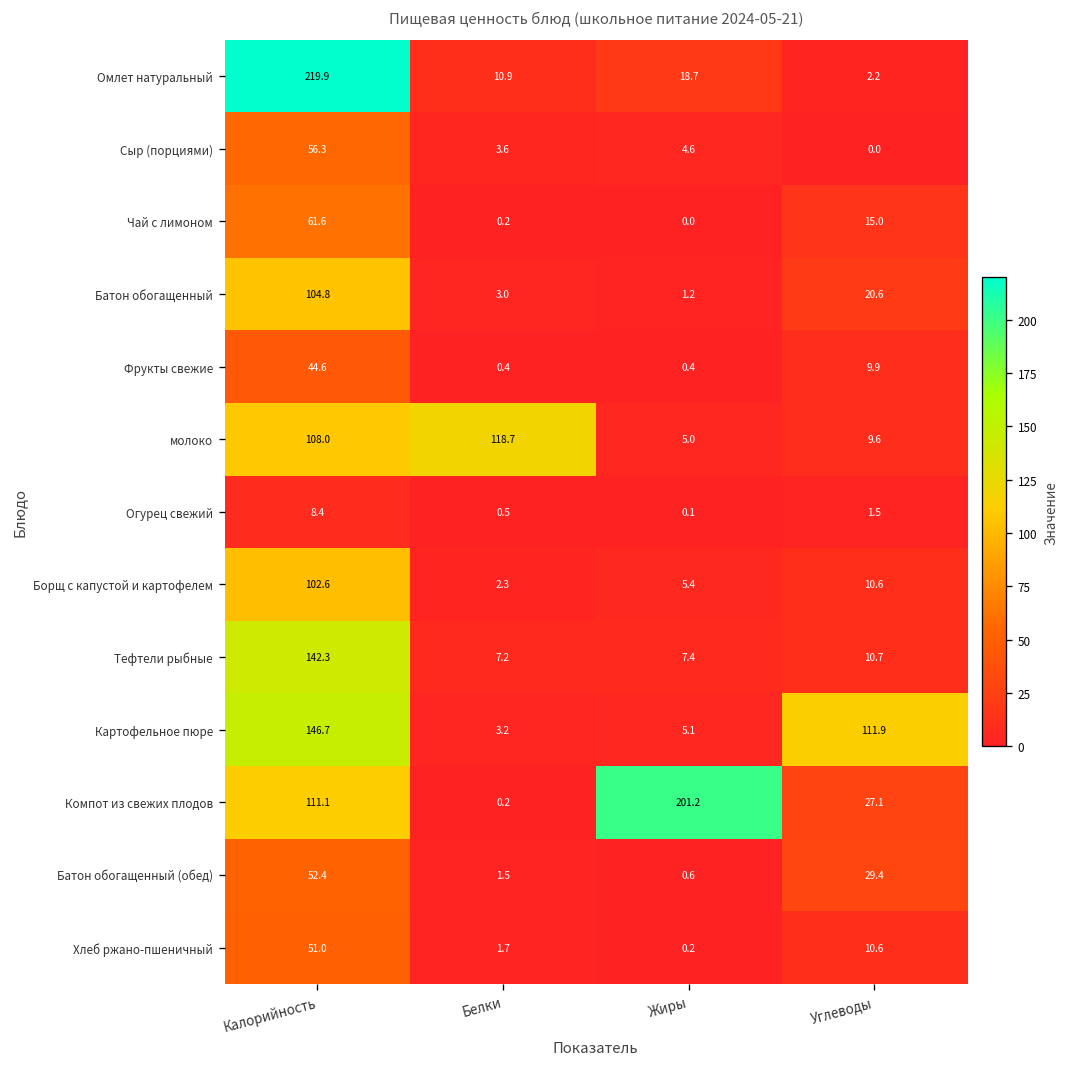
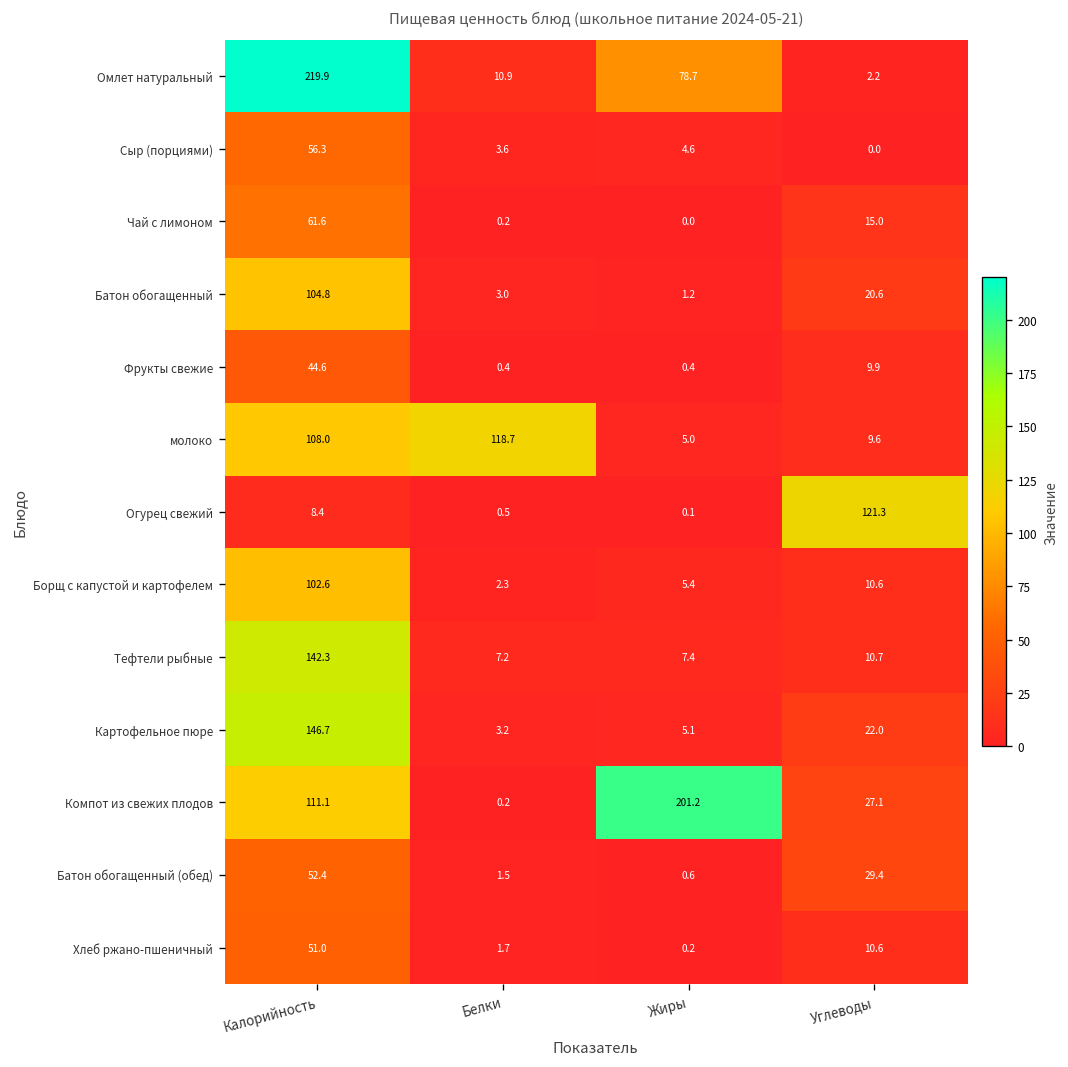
  {
    "Омлет натуральный": {
      "Калорийность": 219.9,
      "Белки": 10.9,
-     "Жиры": 18.7,
+     "Жиры": 78.7,
      "Углеводы": 2.2
    },
    "Сыр (порциями)": {
      "Калорийность": 56.3,
      "Белки": 3.6,
      "Жиры": 4.6,
      "Углеводы": 0.0
    },
    "Чай с лимоном": {
      "Калорийность": 61.6,
      "Белки": 0.2,
      "Жиры": 0.0,
      "Углеводы": 15.0
    },
    "Батон обогащенный": {
      "Калорийность": 104.8,
      "Белки": 3.0,
      "Жиры": 1.2,
      "Углеводы": 20.6
    },
    "Фрукты свежие": {
      "Калорийность": 44.6,
      "Белки": 0.4,
      "Жиры": 0.4,
      "Углеводы": 9.9
    },
    "молоко": {
      "Калорийность": 108.0,
      "Белки": 118.7,
      "Жиры": 5.0,
      "Углеводы": 9.6
    },
    "Огурец свежий": {
      "Калорийность": 8.4,
      "Белки": 0.5,
      "Жиры": 0.1,
-     "Углеводы": 1.5
+     "Углеводы": 121.3
    },
    "Борщ с капустой и картофелем": {
      "Калорийность": 102.6,
      "Белки": 2.3,
      "Жиры": 5.4,
      "Углеводы": 10.6
    },
    "Тефтели рыбные": {
      "Калорийность": 142.3,
      "Белки": 7.2,
      "Жиры": 7.4,
      "Углеводы": 10.7
    },
    "Картофельное пюре": {
      "Калорийность": 146.7,
      "Белки": 3.2,
      "Жиры": 5.1,
-     "Углеводы": 111.9
+     "Углеводы": 22.0
    },
    "Компот из свежих плодов": {
      "Калорийность": 111.1,
      "Белки": 0.2,
      "Жиры": 201.2,
      "Углеводы": 27.1
    },
    "Батон обогащенный (обед)": {
      "Калорийность": 52.4,
      "Белки": 1.5,
      "Жиры": 0.6,
      "Углеводы": 29.4
    },
    "Хлеб ржано-пшеничный": {
      "Калорийность": 51.0,
      "Белки": 1.7,
      "Жиры": 0.2,
      "Углеводы": 10.6
    }
  }
